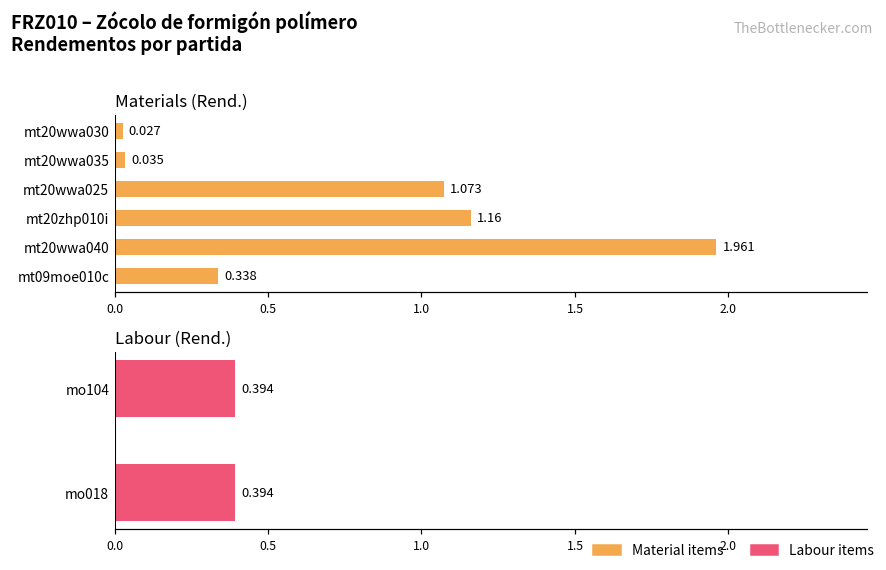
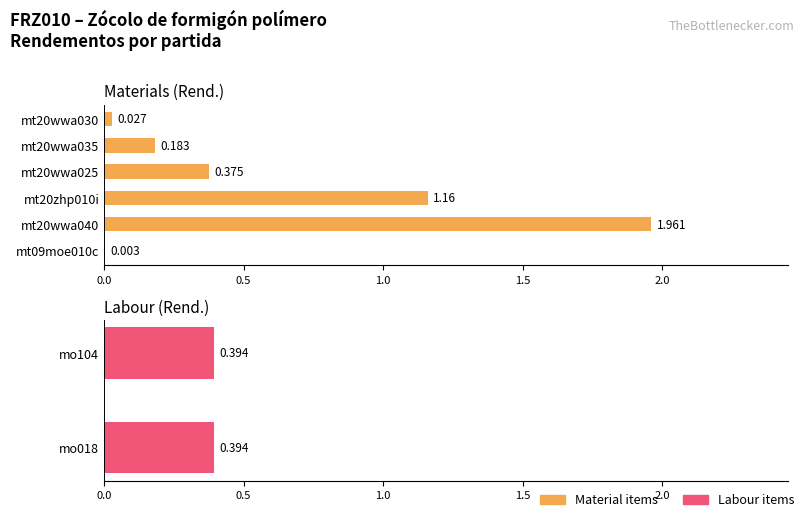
  {
    "Materials (Rend.)": {
      "mt20wwa030": 0.027,
-     "mt20wwa035": 0.035,
-     "mt20wwa025": 1.073,
+     "mt20wwa035": 0.183,
+     "mt20wwa025": 0.375,
      "mt20zhp010i": 1.16,
      "mt20wwa040": 1.961,
-     "mt09moe010c": 0.338
+     "mt09moe010c": 0.003
    },
    "Labour (Rend.)": {
      "mo104": 0.394,
      "mo018": 0.394
    }
  }
